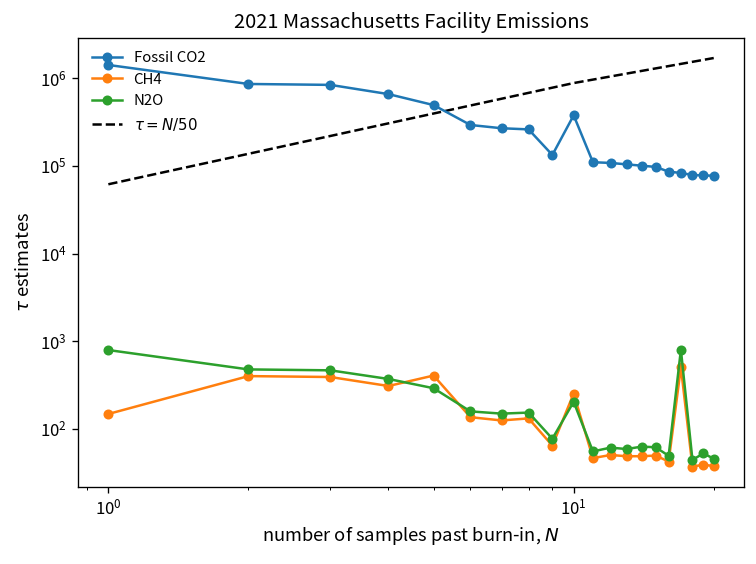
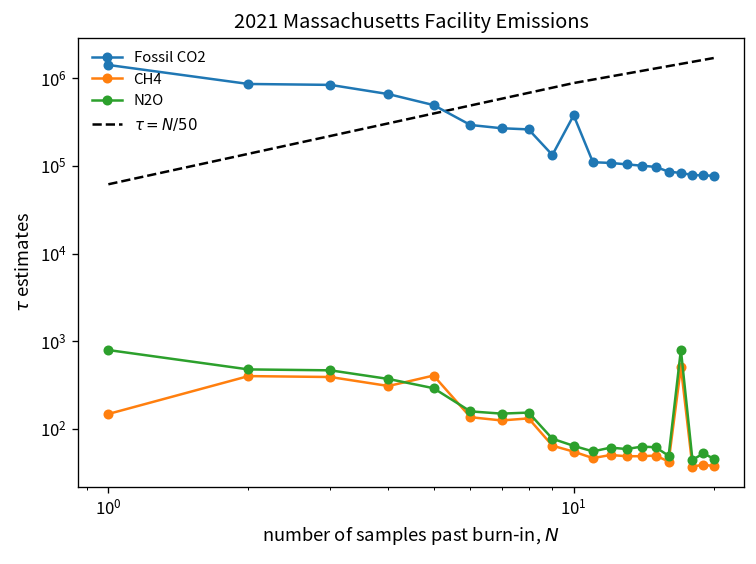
  {
    "Fossil CO2": {
      "10^0": 1400000,
      "10^1": 400000
    },
    "CH4": {
      "10^0": 150,
-     "10^1": 250
+     "10^1": 50
    },
    "N2O": {
      "10^0": 800,
-     "10^1": 200
+     "10^1": 60
    }
  }
